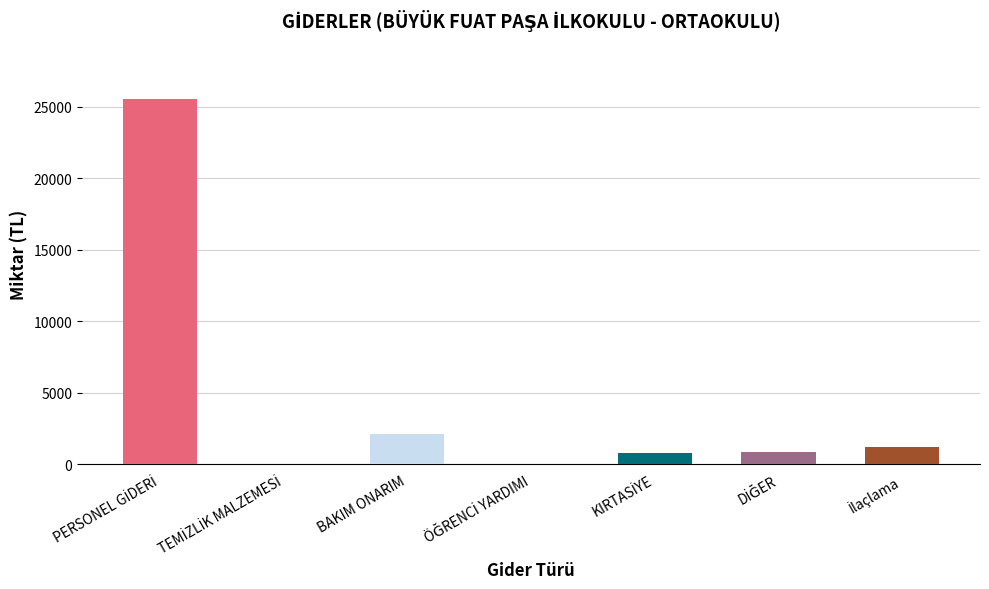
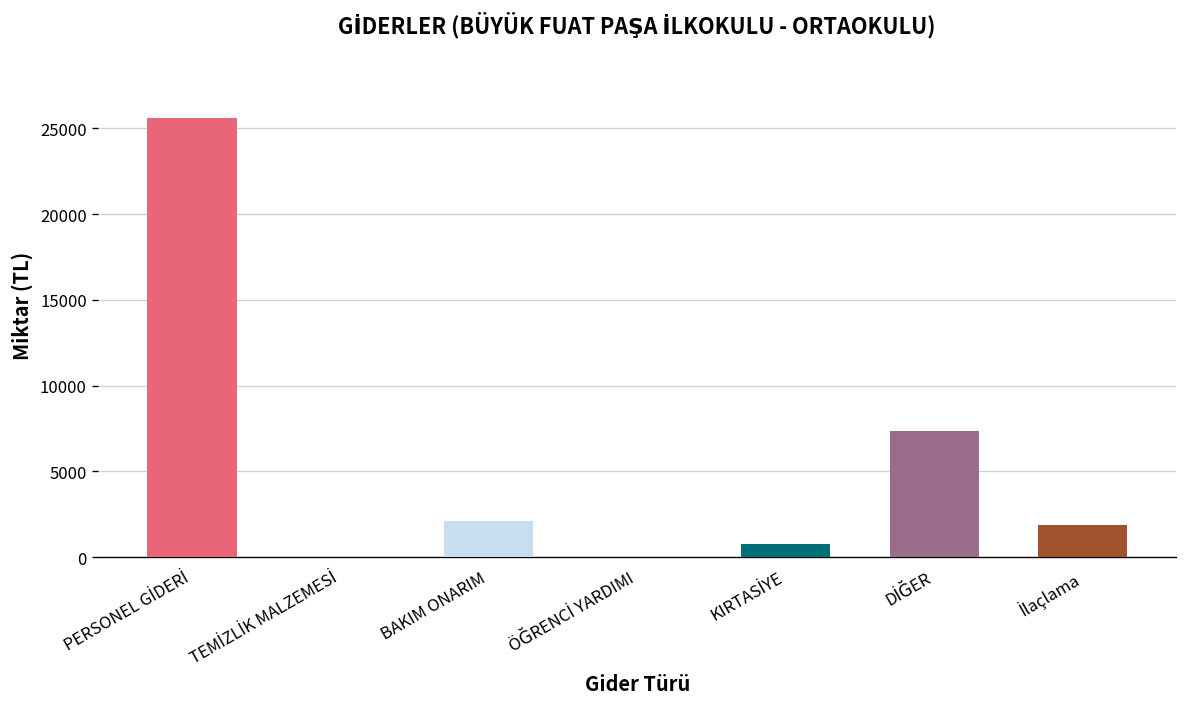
  {
    "PERSONEL GİDERİ": 25600,
    "TEMİZLİK MALZEMESİ": 0,
    "BAKIM ONARIM": 2100,
    "ÖĞRENCİ YARDIMI": 0,
    "KIRTASİYE": 800,
-   "DİĞER": 900,
-   "İlaçlama": 1200
+   "DİĞER": 7400,
+   "İlaçlama": 1900
  }
